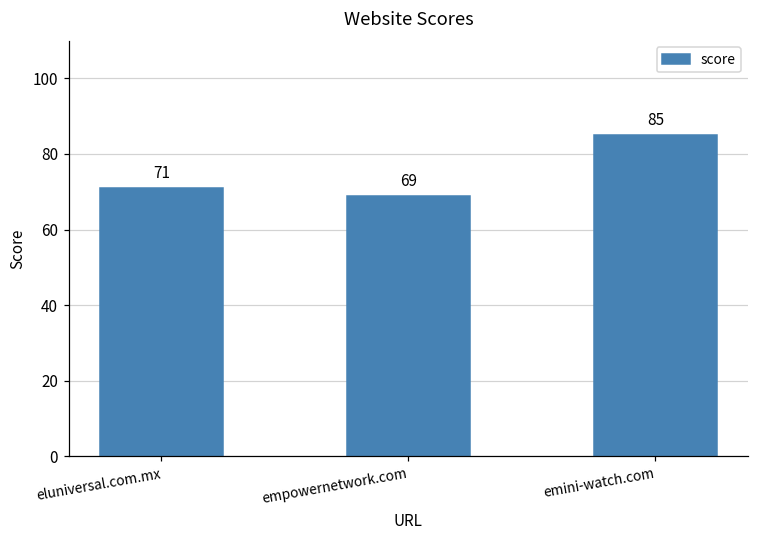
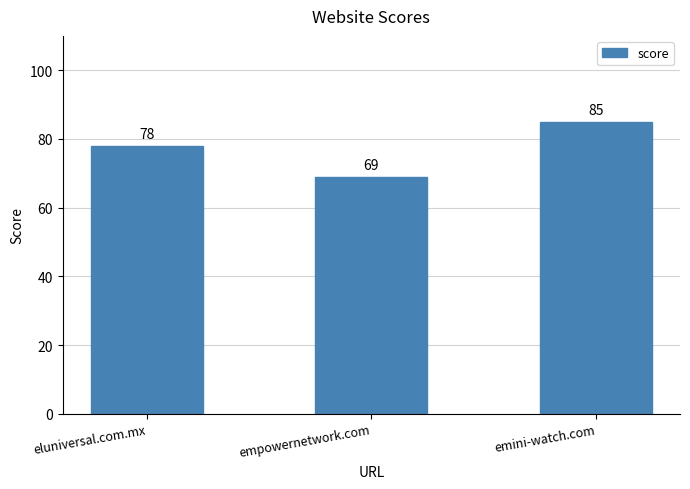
  {
-   "eluniversal.com.mx": 71,
+   "eluniversal.com.mx": 78,
    "empowernetwork.com": 69,
    "emini-watch.com": 85
  }
